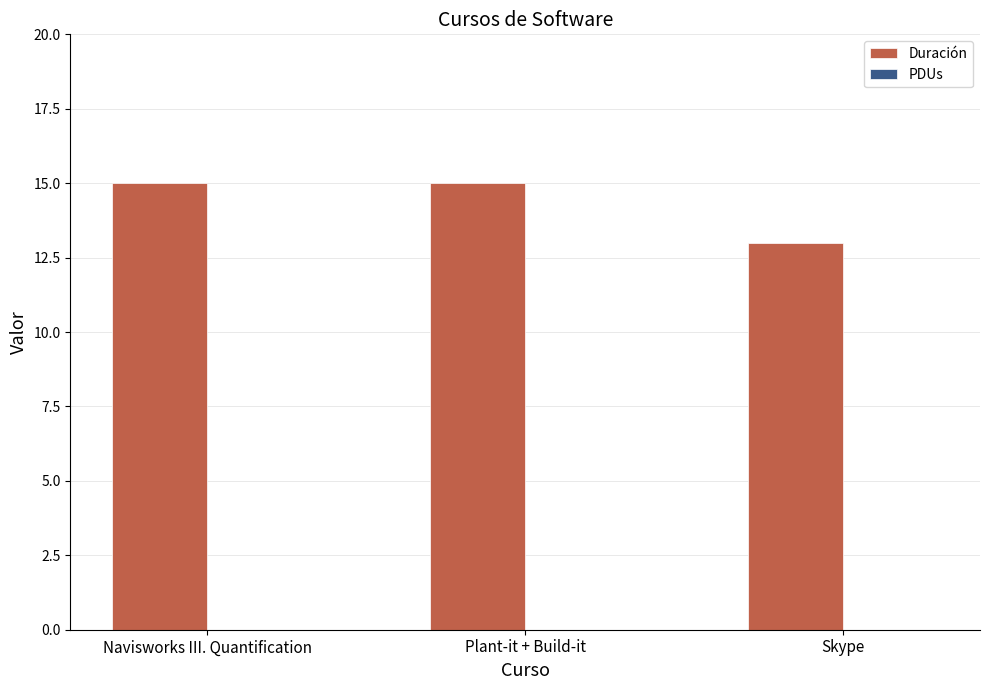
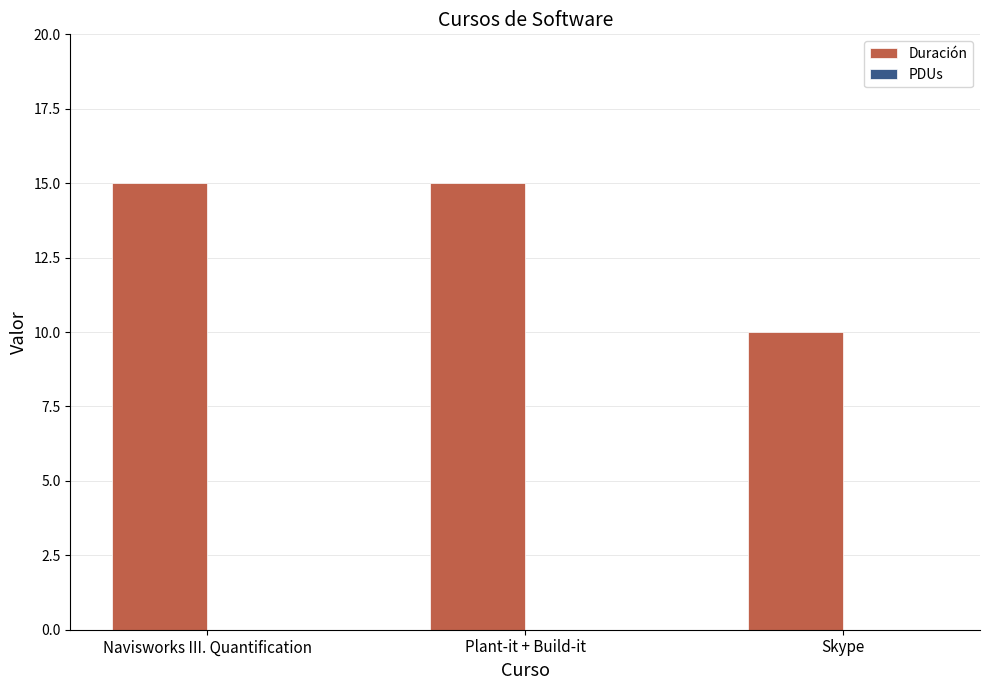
  {
    "Duración": {
      "Navisworks III. Quantification": 15,
      "Plant-it + Build-it": 15,
-     "Skype": 13
+     "Skype": 10
    },
    "PDUs": {
      "Navisworks III. Quantification": 0,
      "Plant-it + Build-it": 0,
      "Skype": 0
    }
  }
